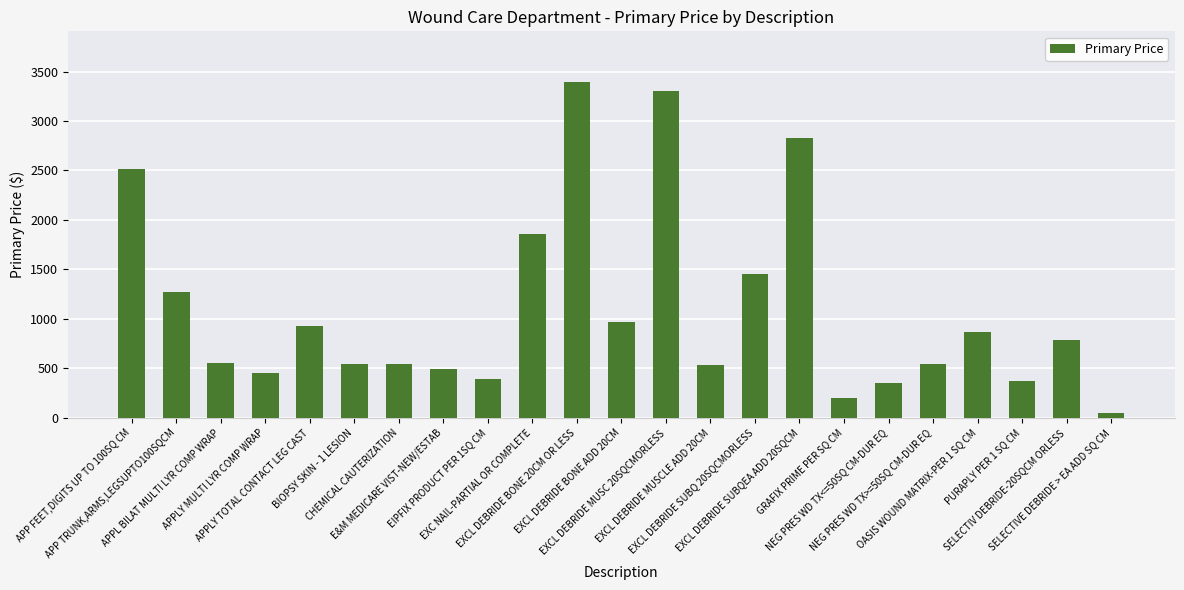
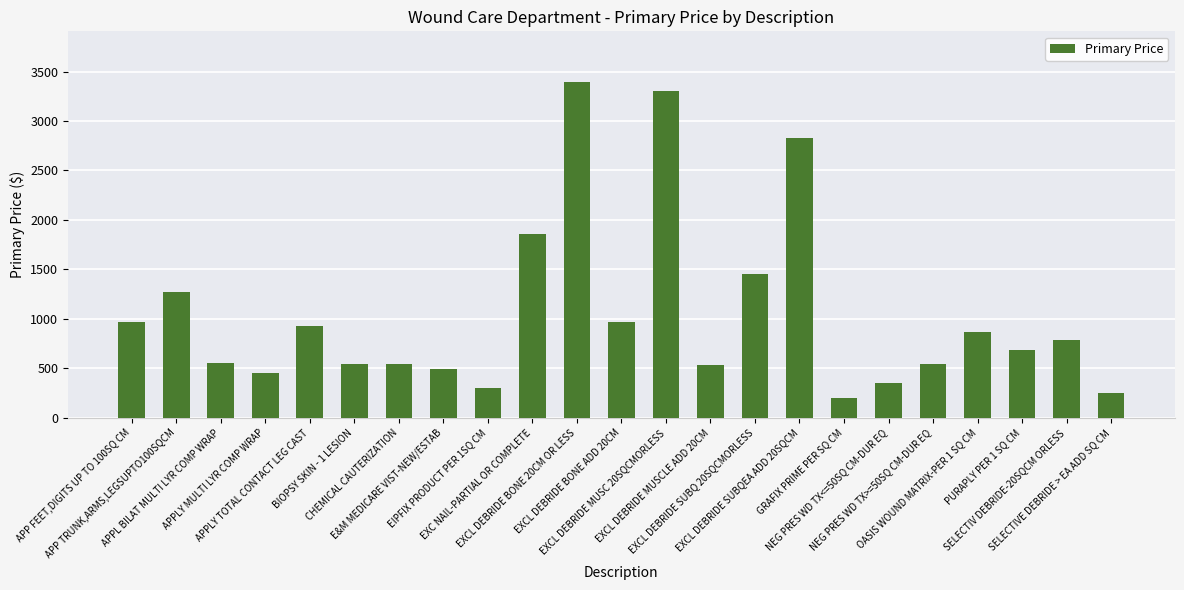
  {
-   "APP FEET,DIGITS UP TO 100SQ CM": 2500,
+   "APP FEET,DIGITS UP TO 100SQ CM": 1000,
    "APP TRUNK,ARMS,LEGSUPTO100SQCM": 1300,
    "APPL BILAT MULTI LYR COMP WRAP": 600,
    "APPLY MULTI LYR COMP WRAP": 500,
    "APPLY TOTAL CONTACT LEG CAST": 900,
    "BIOPSY SKIN - 1 LESION": 500,
    "CHEMICAL CAUTERIZATION": 500,
    "E&M MEDICARE VIST-NEW/ESTAB": 500,
-   "EIPFIX PRODUCT PER 1SQ CM": 400,
+   "EIPFIX PRODUCT PER 1SQ CM": 300,
    "EXC NAIL-PARTIAL OR COMPLETE": 1900,
    "EXCL DEBRIDE BONE 20CM OR LESS": 3400,
    "EXCL DEBRIDE BONE ADD 20CM": 1000,
    "EXCL DEBRIDE MUSC 20SQCMORLESS": 3300,
    "EXCL DEBRIDE MUSCLE ADD 20CM": 500,
    "EXCL DEBRIDE SUBQ 20SQCMORLESS": 1500,
    "EXCL DEBRIDE SUBQEA ADD 20SQCM": 2800,
    "GRAFIX PRIME PER SQ CM": 200,
    "NEG PRES WD TX<=50SQ CM-DUR EQ": 400,
    "NEG PRES WD TX>=50SQ CM-DUR EQ": 500,
    "OASIS WOUND MATRIX-PER 1 SQ CM": 900,
-   "PURAPLY PER 1 SQ CM": 400,
+   "PURAPLY PER 1 SQ CM": 700,
    "SELECTIV DEBRIDE-20SQCM ORLESS": 800,
-   "SELECTIVE DEBRIDE > EA ADD SQ CM": 0
+   "SELECTIVE DEBRIDE > EA ADD SQ CM": 300
  }
